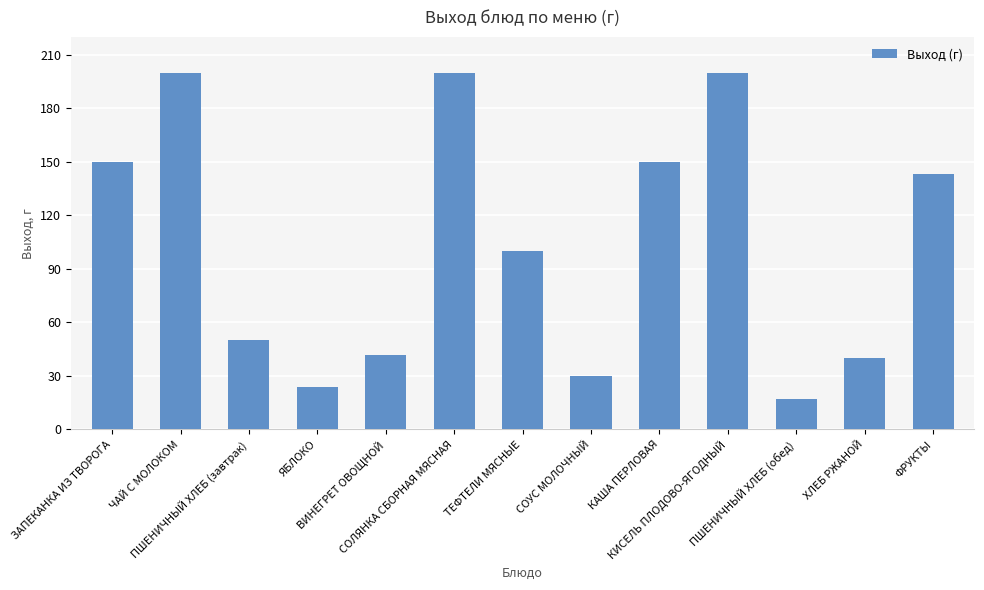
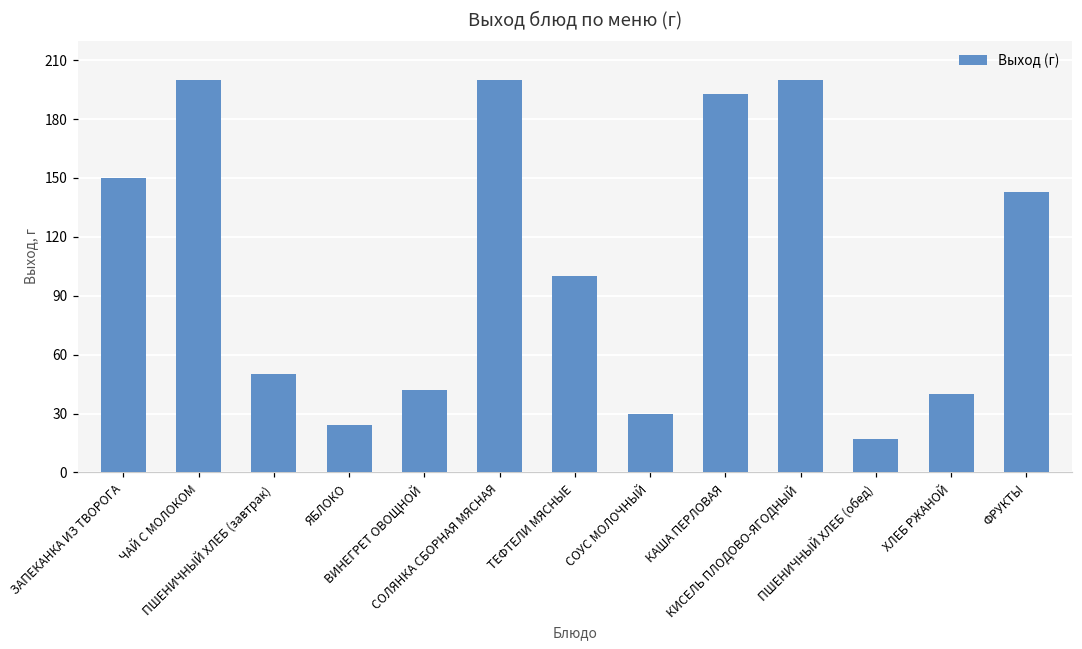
  {
    "ЗАПЕКАНКА ИЗ ТВОРОГА": 150,
    "ЧАЙ С МОЛОКОМ": 200,
    "ПШЕНИЧНЫЙ ХЛЕБ (завтрак)": 50,
    "ЯБЛОКО": 24,
    "ВИНЕГРЕТ ОВОЩНОЙ": 42,
    "СОЛЯНКА СБОРНАЯ МЯСНАЯ": 200,
    "ТЕФТЕЛИ МЯСНЫЕ": 100,
    "СОУС МОЛОЧНЫЙ": 30,
-   "КАША ПЕРЛОВАЯ": 150,
+   "КАША ПЕРЛОВАЯ": 193,
    "КИСЕЛЬ ПЛОДОВО-ЯГОДНЫЙ": 200,
    "ПШЕНИЧНЫЙ ХЛЕБ (обед)": 17,
    "ХЛЕБ РЖАНОЙ": 40,
    "ФРУКТЫ": 143
  }
